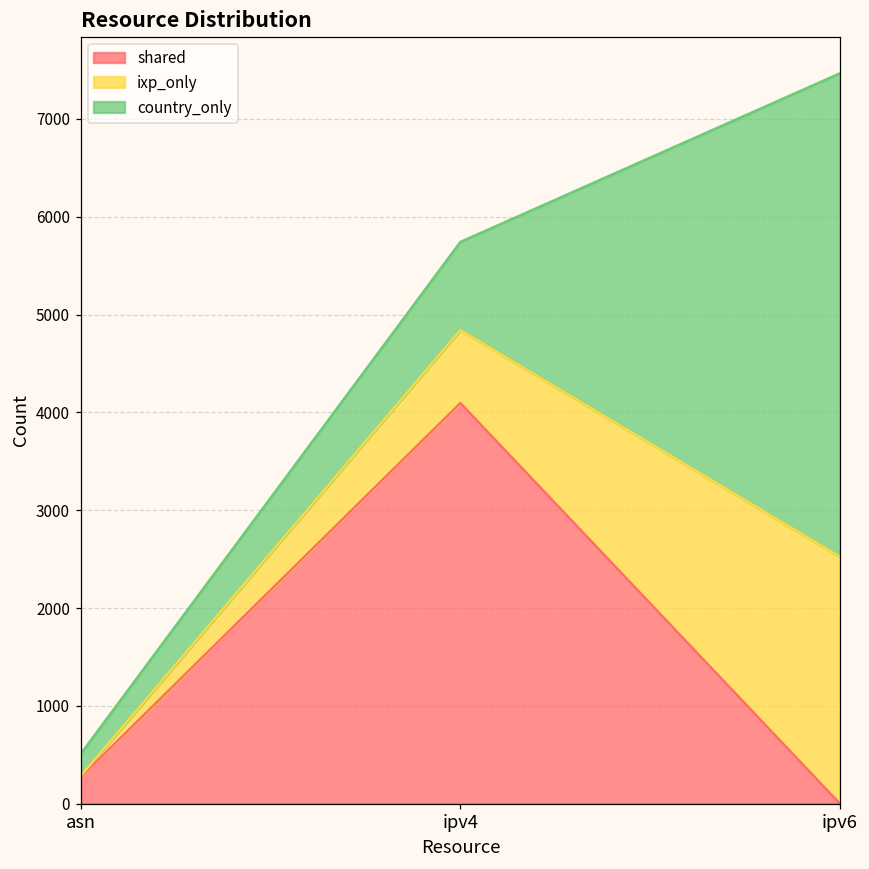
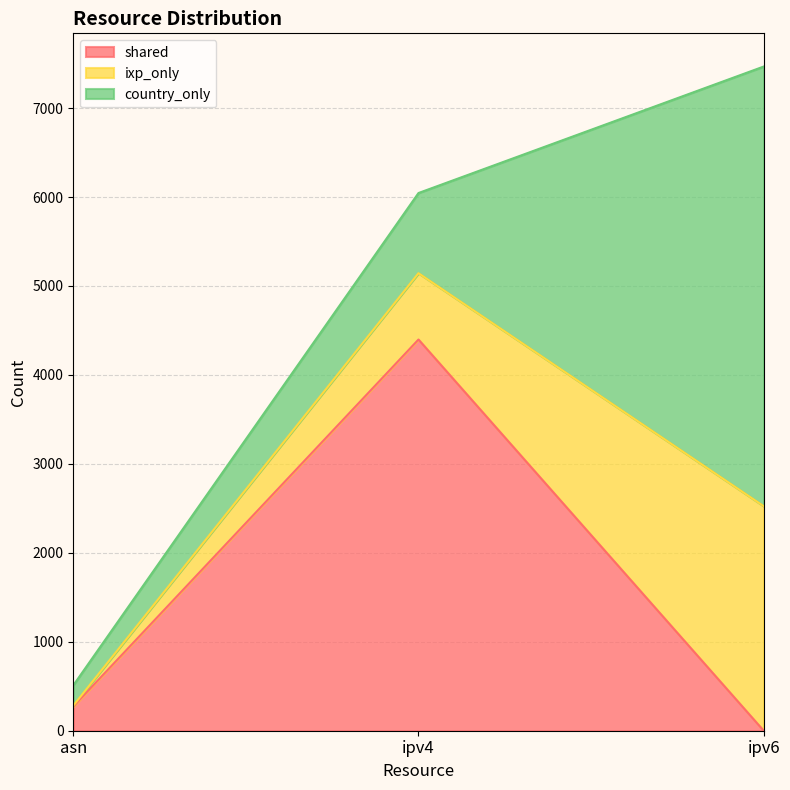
  {
    "shared": {
-     "ipv4": 4100,
+     "ipv4": 4400,
      "ipv6": 0
    },
    "ixp_only": {
      "ipv4": 700,
      "ipv6": 2500
    },
    "country_only": {
      "asn": 200,
      "ipv4": 900,
      "ipv6": 4900
    }
  }
